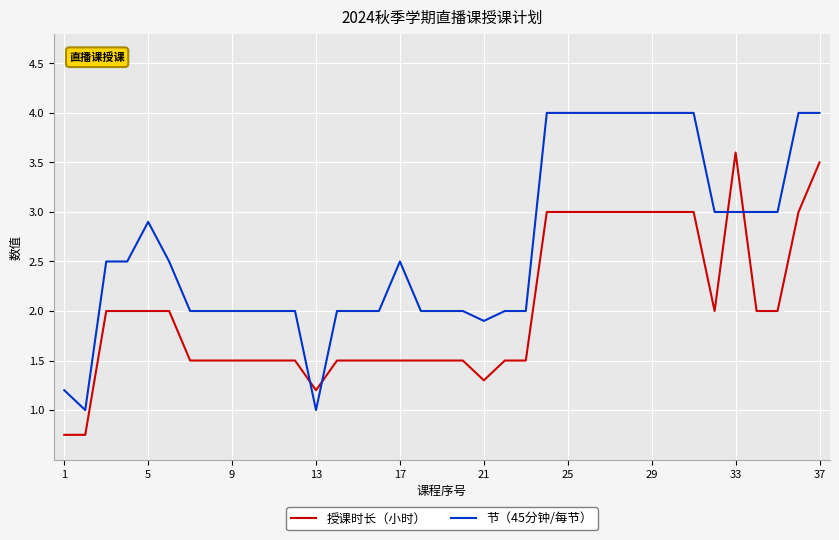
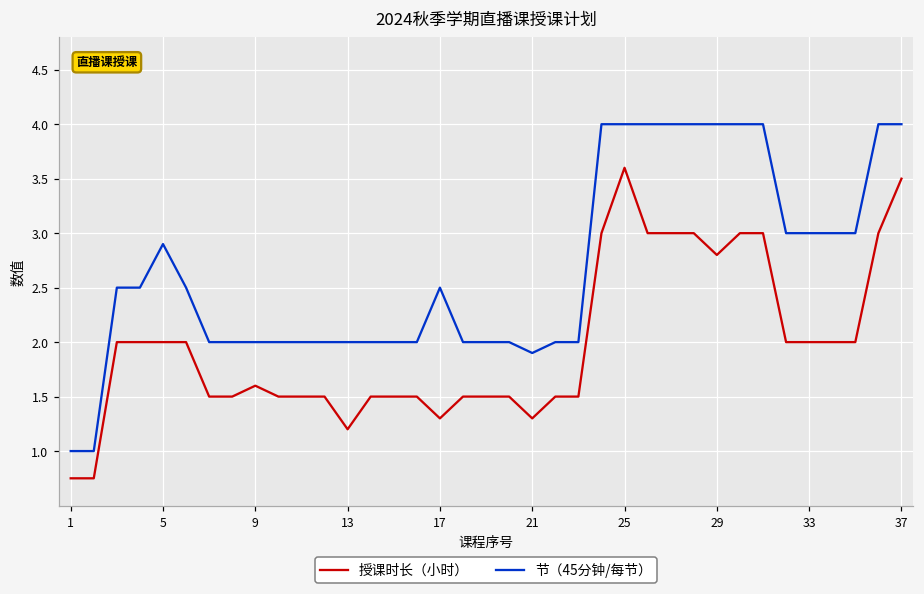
  {
    "授课时长（小时）": {
      "1": 0.8,
      "5": 2.0,
-     "9": 1.5,
+     "9": 1.6,
      "13": 1.2,
-     "17": 1.5,
+     "17": 1.3,
      "21": 1.3,
-     "25": 3.0,
-     "29": 3.0,
-     "33": 3.6,
+     "25": 3.6,
+     "29": 2.8,
+     "33": 2.0,
      "37": 3.5
    },
    "节（45分钟/每节）": {
-     "1": 1.2,
+     "1": 1.0,
      "5": 2.9,
      "9": 2.0,
-     "13": 1,
+     "13": 2,
      "17": 2.5,
      "21": 1.9,
      "25": 4.0,
      "29": 4.0,
      "33": 3.0,
      "37": 4.0
    }
  }
